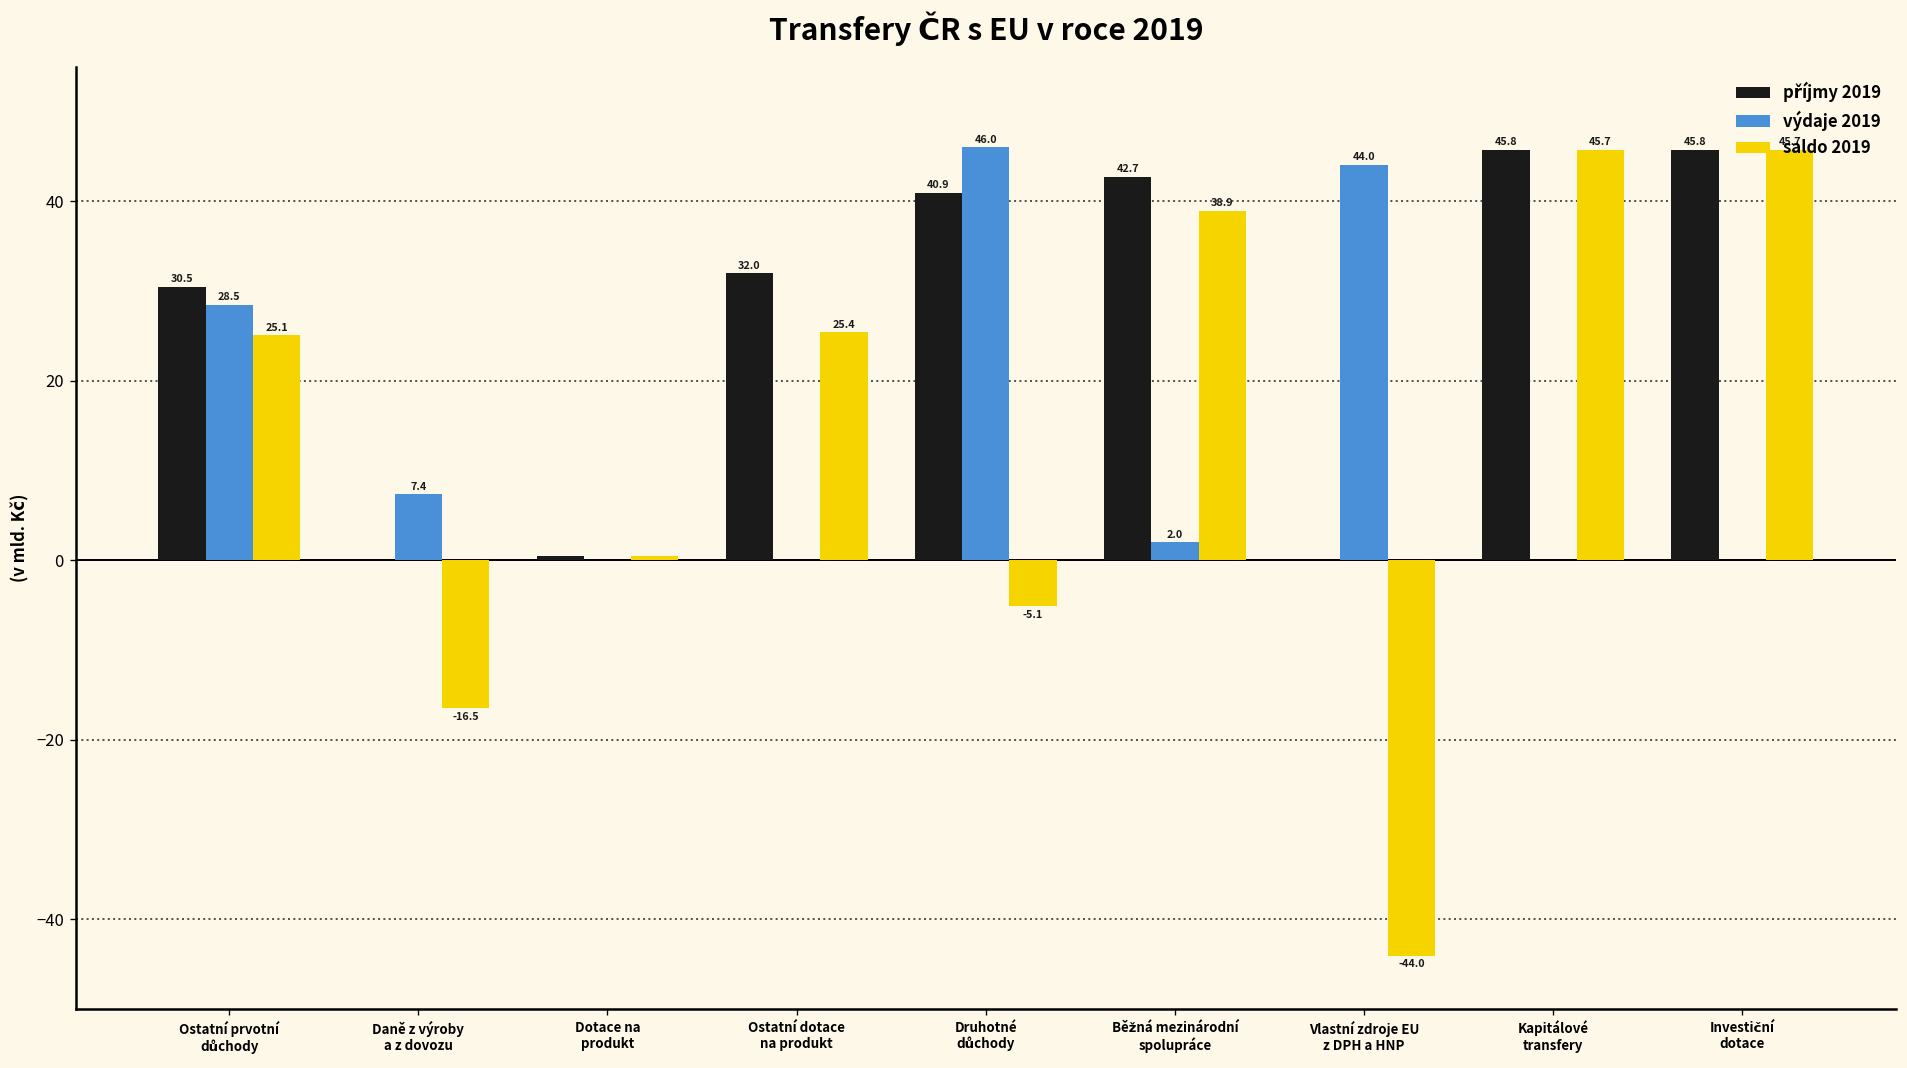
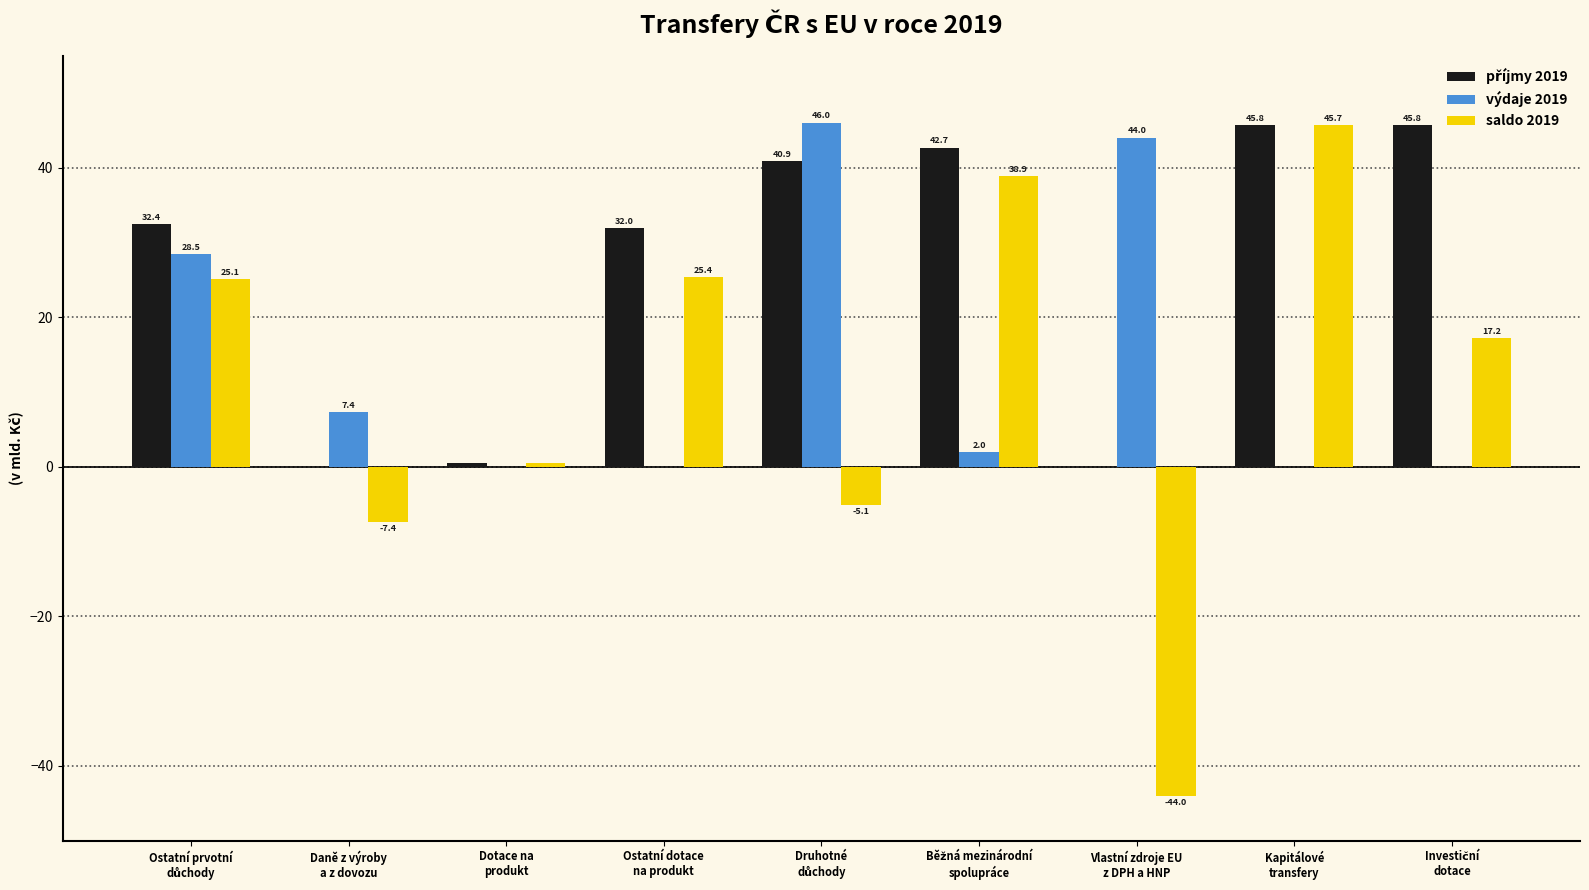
  {
    "příjmy 2019": {
-     "Ostatní prvotní důchody": 30.5,
+     "Ostatní prvotní důchody": 32.4,
      "Ostatní dotace na produkt": 32.0,
      "Druhotné důchody": 40.9,
      "Běžná mezinárodní spolupráce": 42.7,
      "Kapitálové transfery": 45.8,
      "Investiční dotace": 45.8
    },
    "výdaje 2019": {
      "Ostatní prvotní důchody": 28.5,
      "Daně z výroby a z dovozu": 7.4,
      "Druhotné důchody": 46.0,
      "Běžná mezinárodní spolupráce": 2.0,
      "Vlastní zdroje EU z DPH a HNP": 44.0
    },
    "saldo 2019": {
      "Ostatní prvotní důchody": 25.1,
-     "Daně z výroby a z dovozu": -16.5,
+     "Daně z výroby a z dovozu": -7.4,
      "Ostatní dotace na produkt": 25.4,
      "Druhotné důchody": -5.1,
      "Běžná mezinárodní spolupráce": 38.9,
      "Vlastní zdroje EU z DPH a HNP": -44.0,
      "Kapitálové transfery": 45.7,
-     "Investiční dotace": 45.7
+     "Investiční dotace": 17.2
    }
  }
